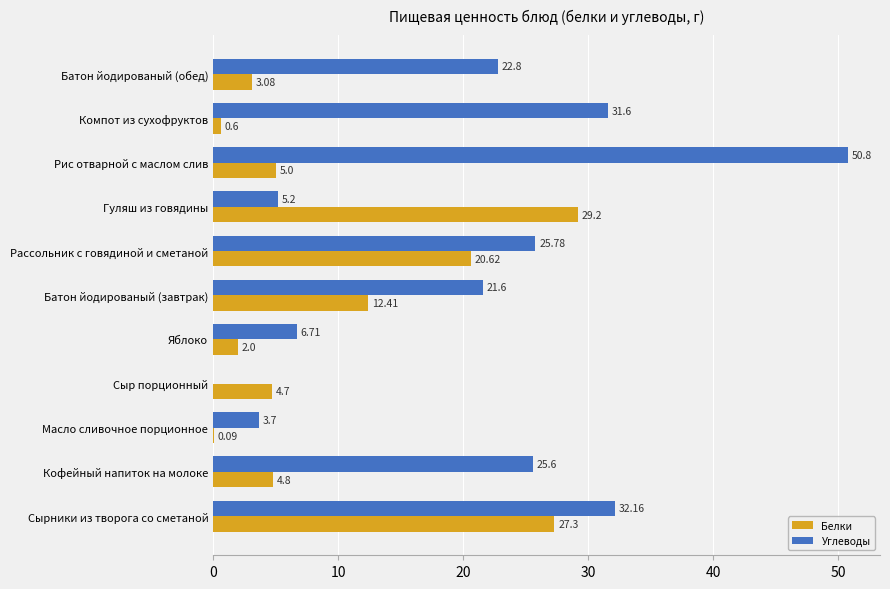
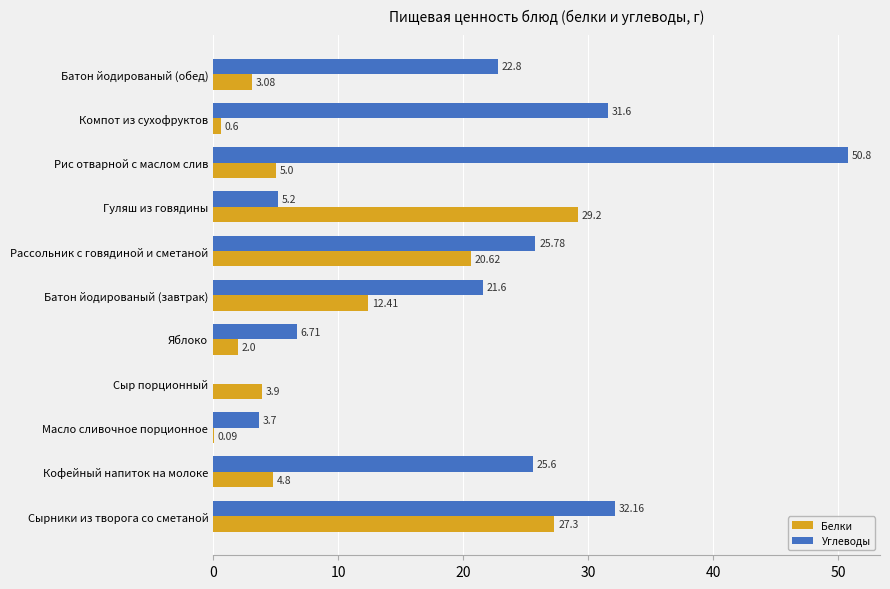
  {
    "Белки": {
      "Батон йодированый (обед)": 3.08,
      "Компот из сухофруктов": 0.6,
      "Рис отварной с маслом слив": 5.0,
      "Гуляш из говядины": 29.2,
      "Рассольник с говядиной и сметаной": 20.62,
      "Батон йодированый (завтрак)": 12.41,
      "Яблоко": 2.0,
-     "Сыр порционный": 4.7,
+     "Сыр порционный": 3.9,
      "Масло сливочное порционное": 0.09,
      "Кофейный напиток на молоке": 4.8,
      "Сырники из творога со сметаной": 27.3
    },
    "Углеводы": {
      "Батон йодированый (обед)": 22.8,
      "Компот из сухофруктов": 31.6,
      "Рис отварной с маслом слив": 50.8,
      "Гуляш из говядины": 5.2,
      "Рассольник с говядиной и сметаной": 25.78,
      "Батон йодированый (завтрак)": 21.6,
      "Яблоко": 6.71,
      "Масло сливочное порционное": 3.7,
      "Кофейный напиток на молоке": 25.6,
      "Сырники из творога со сметаной": 32.16
    }
  }
